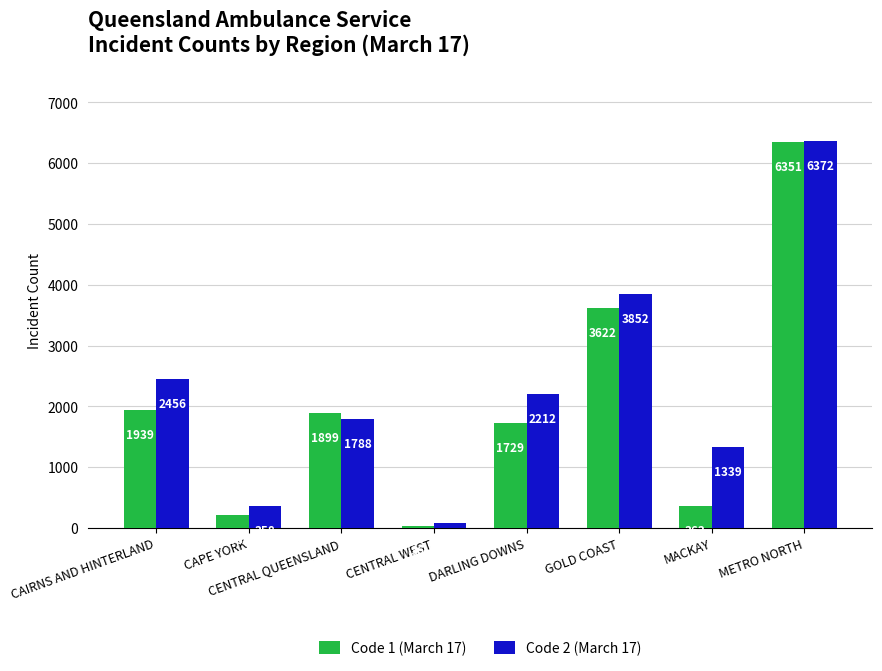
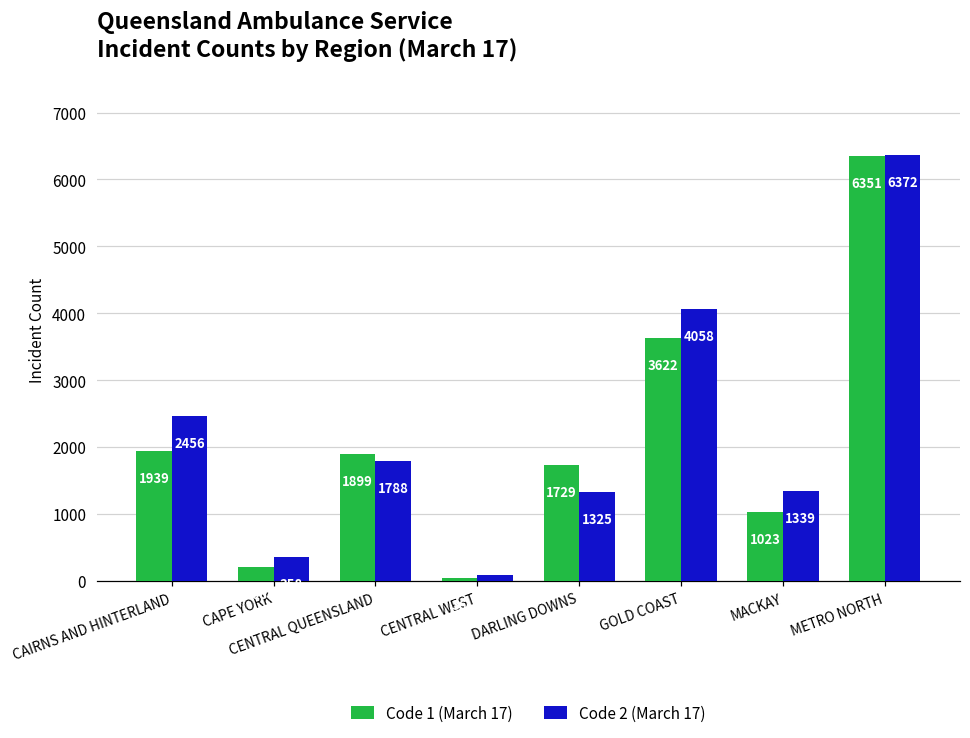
  {
    "Code 1 (March 17)": {
      "CAPE YORK": 200,
-     "MACKAY": 400
+     "MACKAY": 1000
    },
    "Code 2 (March 17)": {
      "CAIRNS AND HINTERLAND": 2456,
      "CENTRAL QUEENSLAND": 1788,
-     "DARLING DOWNS": 2212,
-     "GOLD COAST": 3852,
+     "DARLING DOWNS": 1325,
+     "GOLD COAST": 4058,
      "MACKAY": 1339,
      "METRO NORTH": 6372
    }
  }
